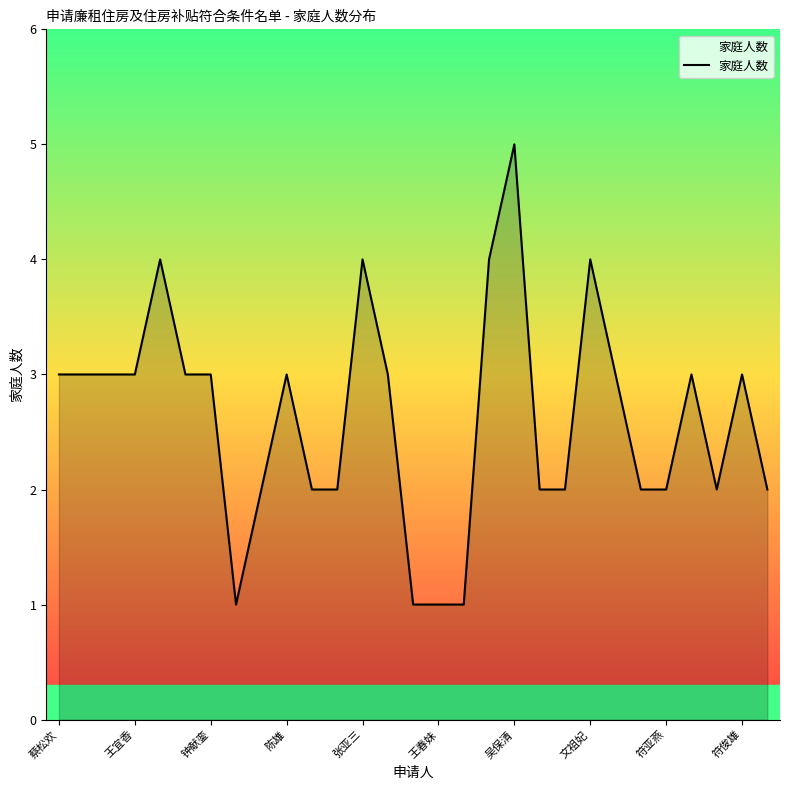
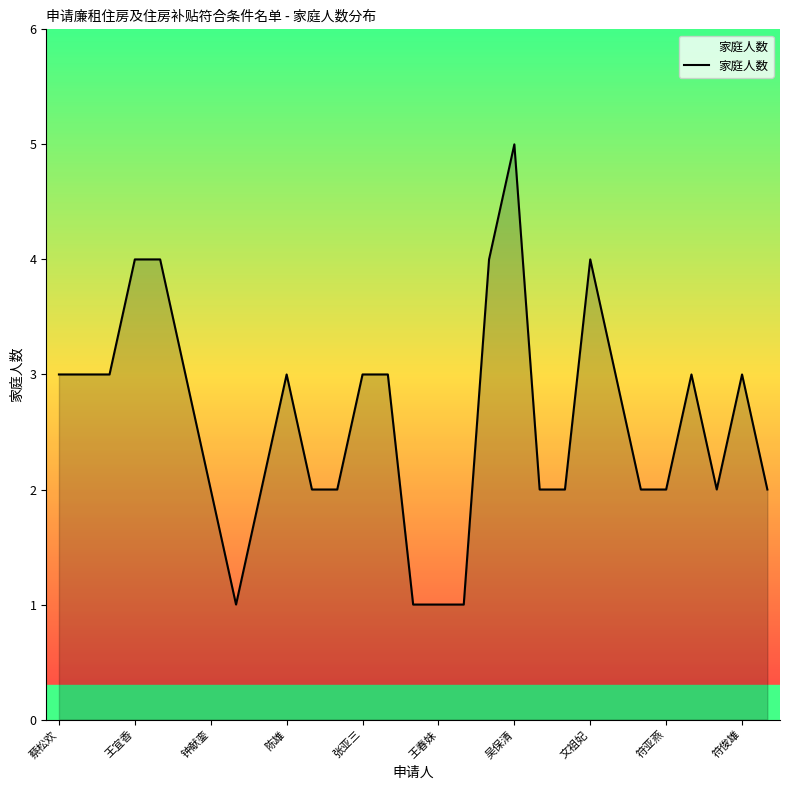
  {
    "蔡松欢": 3,
-   "王宜香": 3,
-   "钟献銮": 3,
+   "王宜香": 4,
+   "钟献銮": 2,
    "陈雄": 3,
-   "张亚三": 4,
+   "张亚三": 3,
    "王春妹": 1,
    "吴保清": 5,
    "文祖妃": 4,
    "符亚燕": 2,
    "符俊雄": 3
  }
